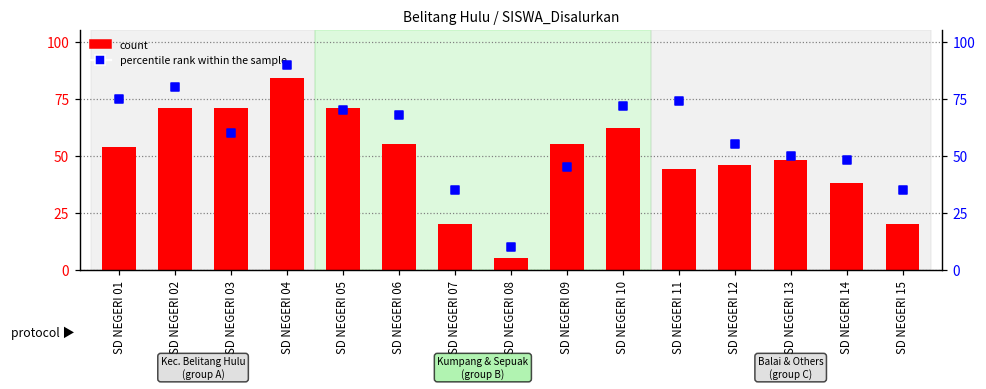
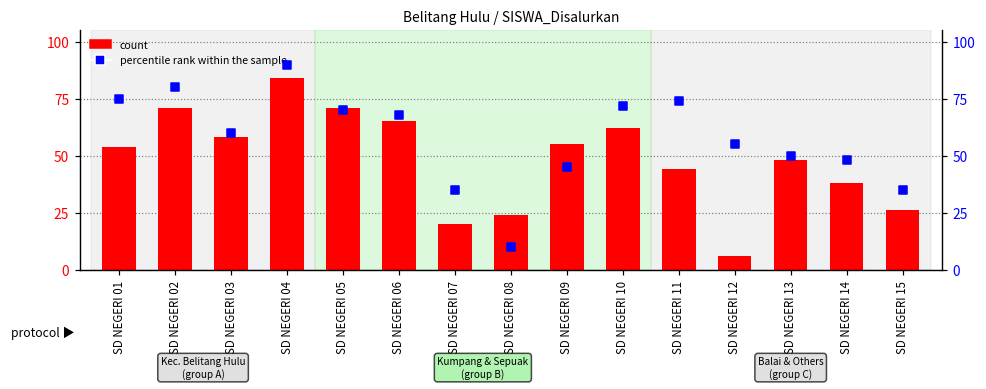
  {
    "count": {
      "SD NEGERI 01": 54,
      "SD NEGERI 02": 71,
-     "SD NEGERI 03": 71,
+     "SD NEGERI 03": 58,
      "SD NEGERI 04": 84,
      "SD NEGERI 05": 71,
-     "SD NEGERI 06": 55,
+     "SD NEGERI 06": 65,
      "SD NEGERI 07": 20,
-     "SD NEGERI 08": 5,
+     "SD NEGERI 08": 24,
      "SD NEGERI 09": 55,
      "SD NEGERI 10": 62,
      "SD NEGERI 11": 44,
-     "SD NEGERI 12": 46,
+     "SD NEGERI 12": 6,
      "SD NEGERI 13": 48,
      "SD NEGERI 14": 38,
-     "SD NEGERI 15": 20
+     "SD NEGERI 15": 26
    }
  }
